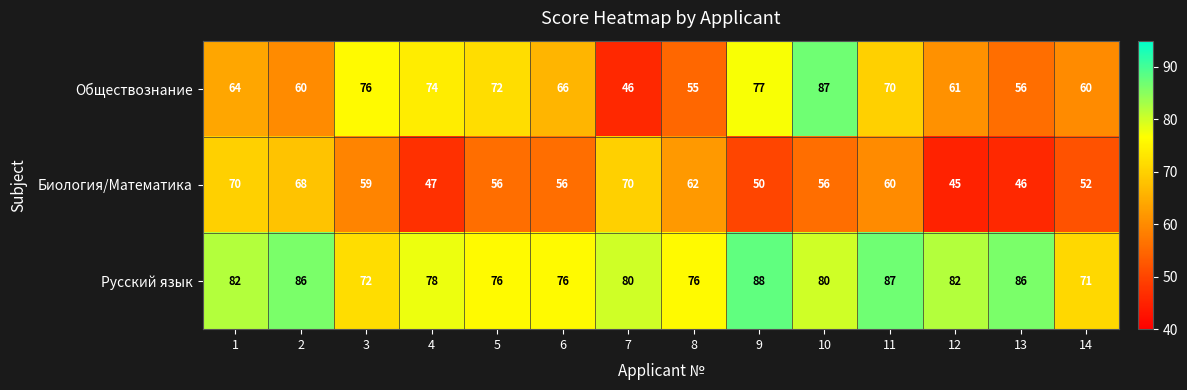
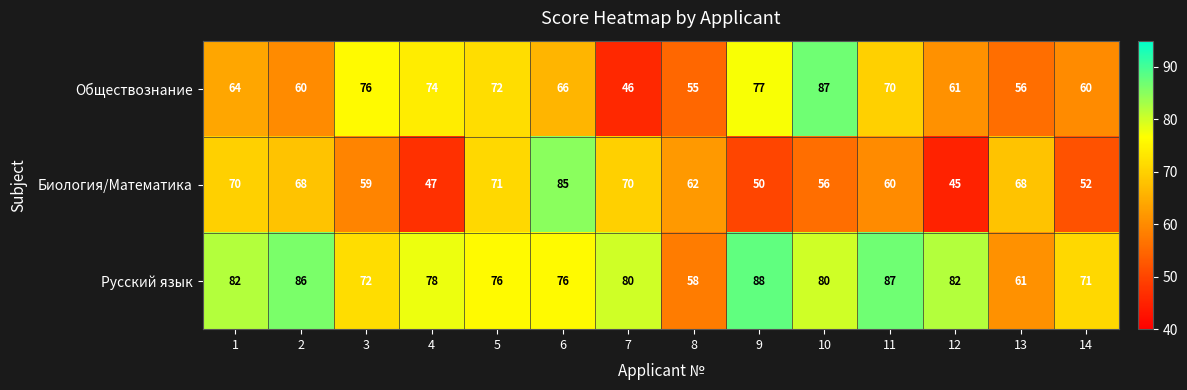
  {
    "Обществознание": {
      "1": 64,
      "2": 60,
      "3": 76,
      "4": 74,
      "5": 72,
      "6": 66,
      "7": 46,
      "8": 55,
      "9": 77,
      "10": 87,
      "11": 70,
      "12": 61,
      "13": 56,
      "14": 60
    },
    "Биология/Математика": {
      "1": 70,
      "2": 68,
      "3": 59,
      "4": 47,
-     "5": 56,
-     "6": 56,
+     "5": 71,
+     "6": 85,
      "7": 70,
      "8": 62,
      "9": 50,
      "10": 56,
      "11": 60,
      "12": 45,
-     "13": 46,
+     "13": 68,
      "14": 52
    },
    "Русский язык": {
      "1": 82,
      "2": 86,
      "3": 72,
      "4": 78,
      "5": 76,
      "6": 76,
      "7": 80,
-     "8": 76,
+     "8": 58,
      "9": 88,
      "10": 80,
      "11": 87,
      "12": 82,
-     "13": 86,
+     "13": 61,
      "14": 71
    }
  }
